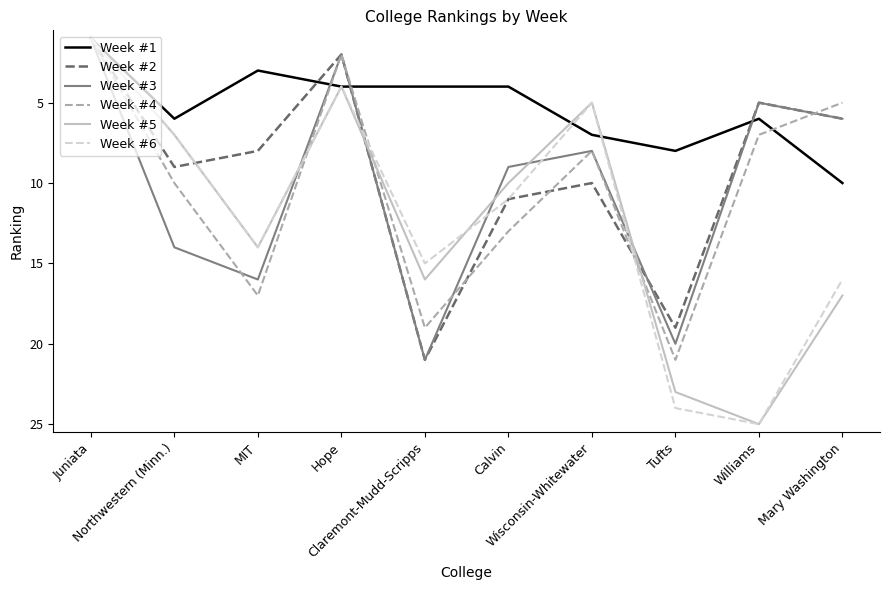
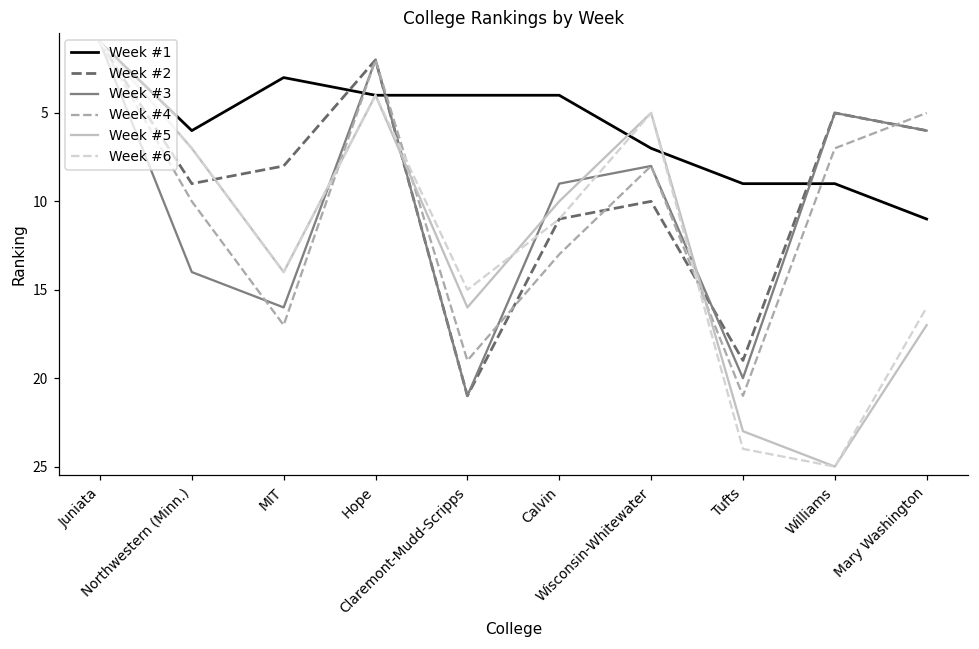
  {
    "Week #1": {
      "Northwestern (Minn.)": 6,
      "MIT": 3,
      "Claremont-Mudd-Scripps": 4,
      "Calvin": 4,
      "Wisconsin-Whitewater": 7,
-     "Tufts": 8,
-     "Williams": 6,
-     "Mary Washington": 10
+     "Tufts": 9,
+     "Williams": 9,
+     "Mary Washington": 11
    }
  }
